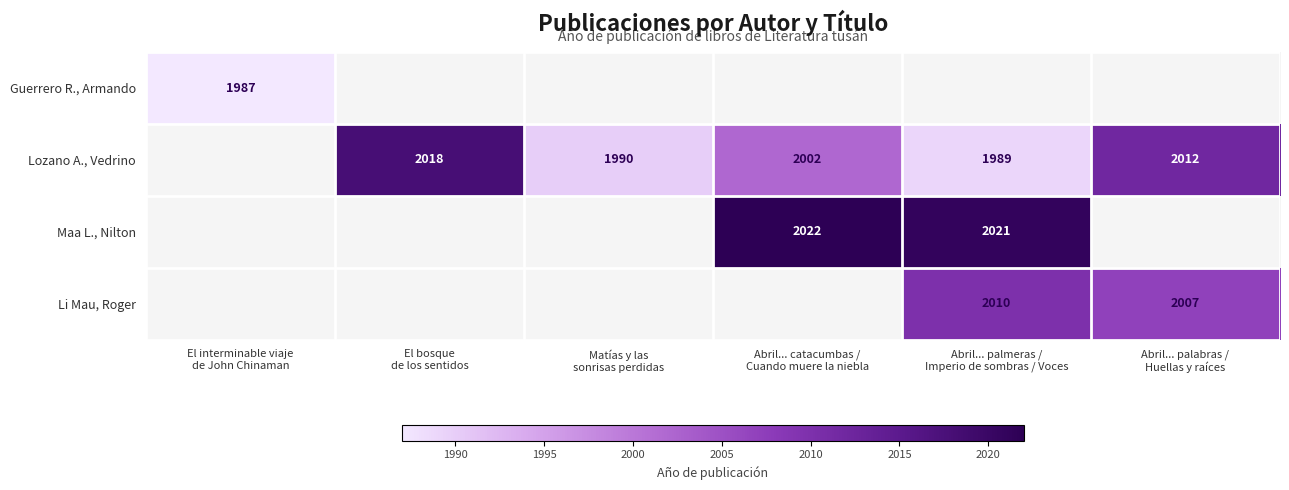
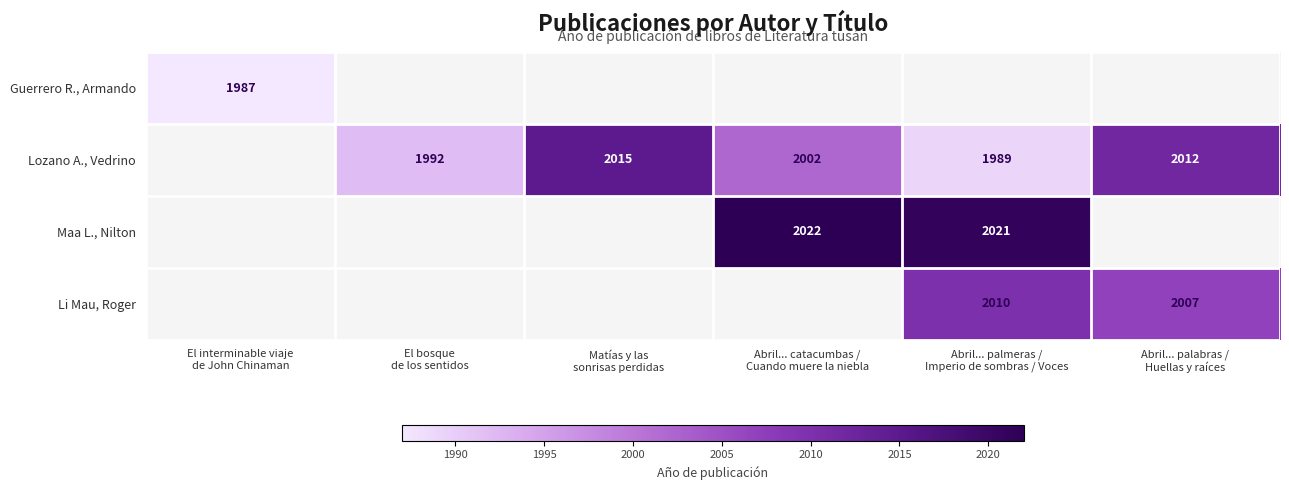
  {
    "Guerrero R., Armando": {
      "El interminable viaje de John Chinaman": 1987
    },
    "Lozano A., Vedrino": {
-     "El bosque de los sentidos": 2018,
-     "Matías y las sonrisas perdidas": 1990,
+     "El bosque de los sentidos": 1992,
+     "Matías y las sonrisas perdidas": 2015,
      "Abril... catacumbas / Cuando muere la niebla": 2002,
      "Abril... palmeras / Imperio de sombras / Voces": 1989,
      "Abril... palabras / Huellas y raíces": 2012
    },
    "Maa L., Nilton": {
      "Abril... catacumbas / Cuando muere la niebla": 2022,
      "Abril... palmeras / Imperio de sombras / Voces": 2021
    },
    "Li Mau, Roger": {
      "Abril... palmeras / Imperio de sombras / Voces": 2010,
      "Abril... palabras / Huellas y raíces": 2007
    }
  }
